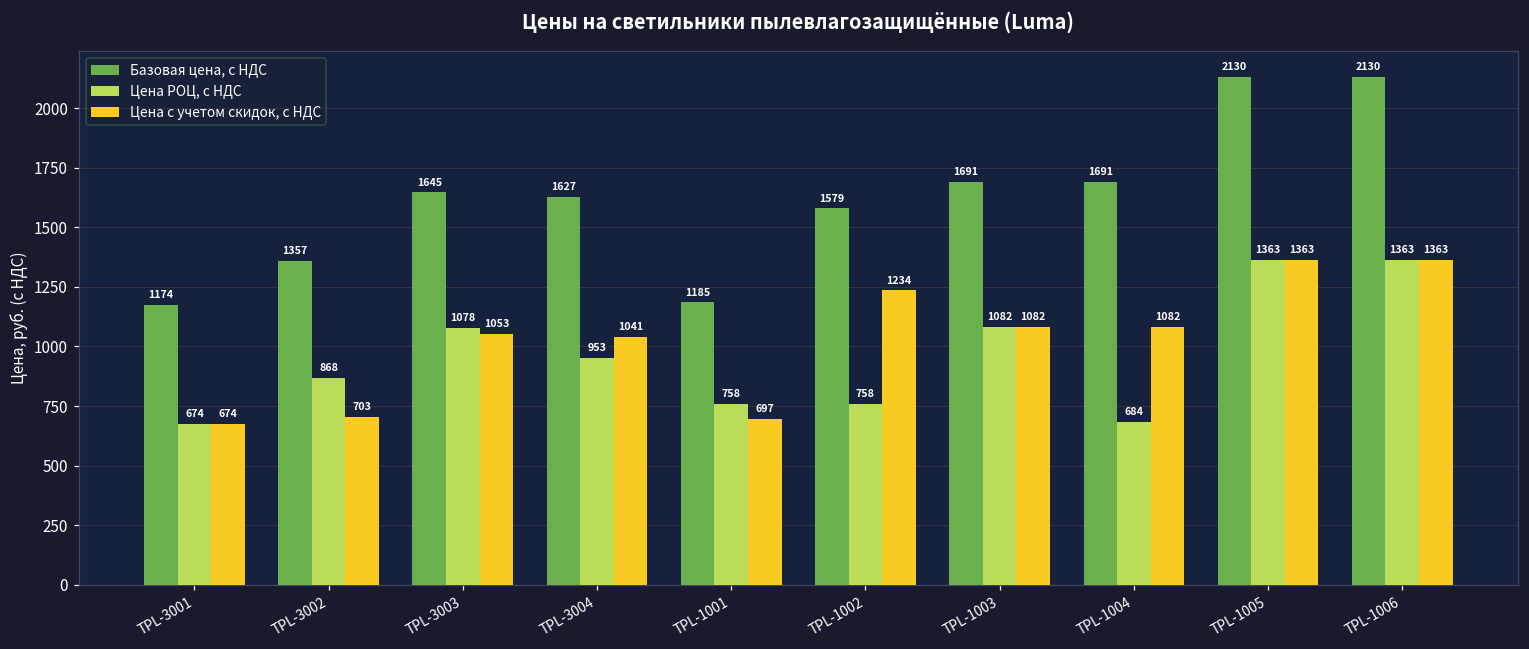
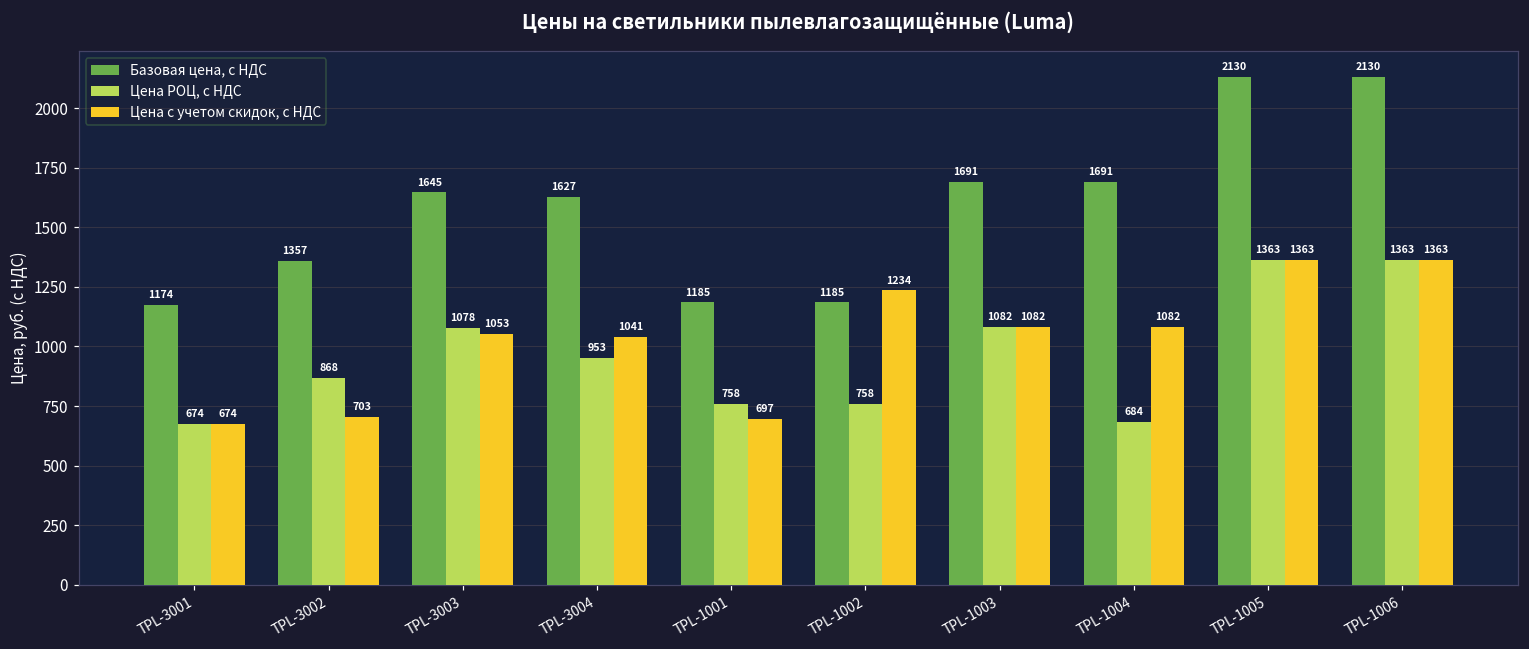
  {
    "Базовая цена, с НДС": {
      "TPL-3001": 1174,
      "TPL-3004": 1627,
      "TPL-1001": 1185,
-     "TPL-1002": 1579,
+     "TPL-1002": 1185,
      "TPL-1003": 1691,
      "TPL-1004": 1691
    },
    "Цена РОЦ, с НДС": {
      "TPL-3001": 674,
      "TPL-3003": 1078,
      "TPL-3004": 953,
      "TPL-1003": 1082,
      "TPL-1004": 684
    },
    "Цена с учетом скидок, с НДС": {
      "TPL-3001": 674,
      "TPL-3002": 703,
      "TPL-3003": 1053,
      "TPL-1001": 697,
      "TPL-1003": 1082,
      "TPL-1004": 1082
    }
  }
